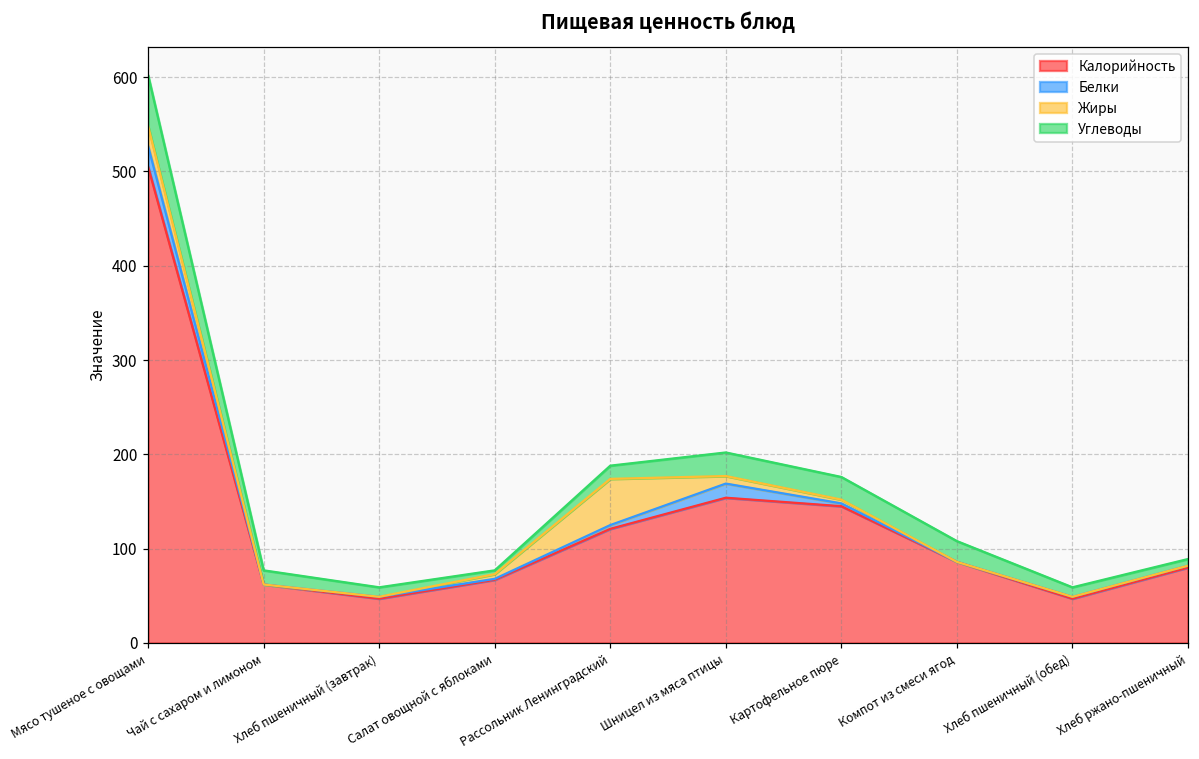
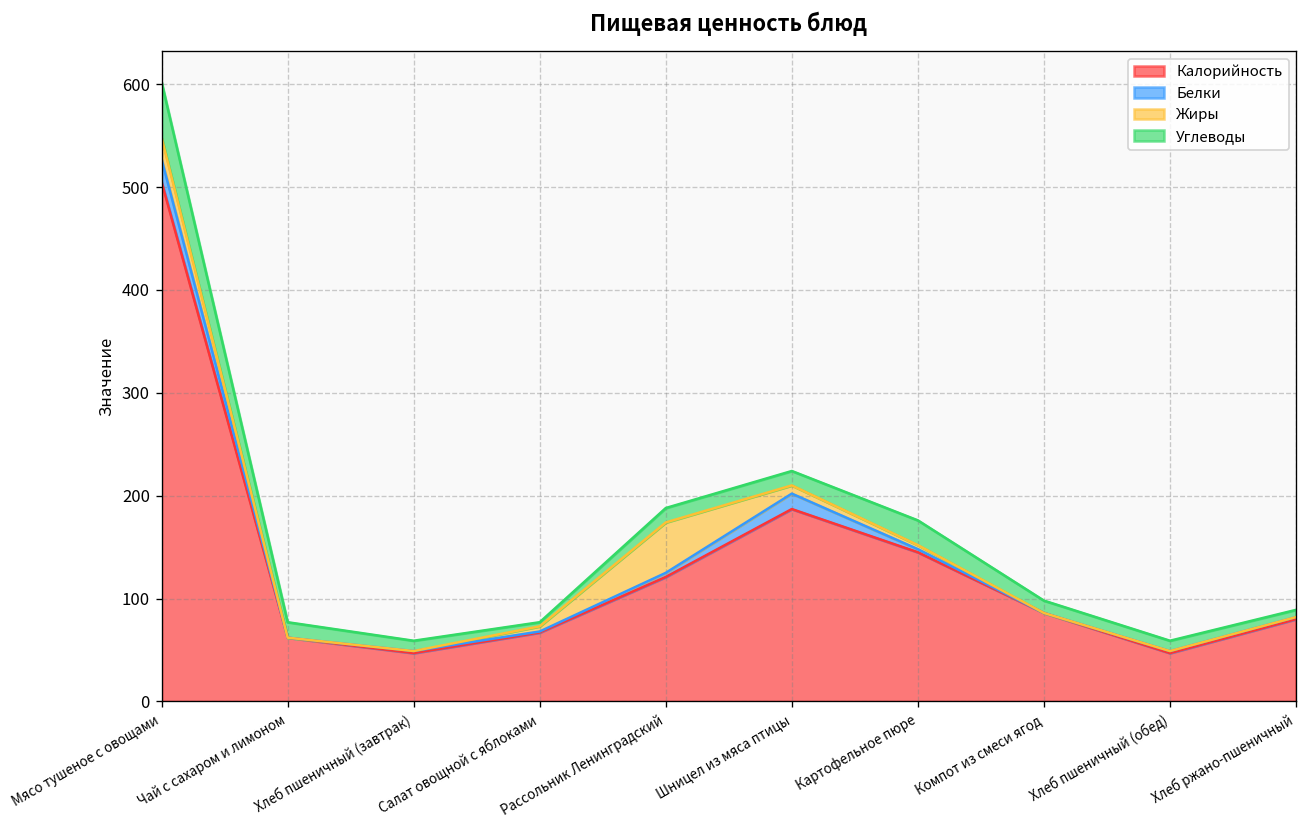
  {
    "Калорийность": {
      "Мясо тушеное с овощами": 510,
      "Рассольник Ленинградский": 120,
-     "Шницел из мяса птицы": 150,
+     "Шницел из мяса птицы": 190,
      "Картофельное пюре": 150
    },
    "Белки": {
      "Мясо тушеное с овощами": 20,
      "Рассольник Ленинградский": 0,
      "Шницел из мяса птицы": 20,
      "Картофельное пюре": 0
    },
    "Жиры": {
      "Мясо тушеное с овощами": 20,
      "Салат овощной с яблоками": 10,
      "Рассольник Ленинградский": 50,
      "Шницел из мяса птицы": 10,
      "Картофельное пюре": 0
    },
    "Углеводы": {
      "Мясо тушеное с овощами": 50,
      "Чай с сахаром и лимоном": 20,
      "Хлеб пшеничный (завтрак)": 10,
      "Салат овощной с яблоками": 0,
      "Рассольник Ленинградский": 10,
-     "Шницел из мяса птицы": 30,
+     "Шницел из мяса птицы": 10,
      "Картофельное пюре": 20,
-     "Компот из смеси ягод": 20,
+     "Компот из смеси ягод": 10,
      "Хлеб пшеничный (обед)": 10,
      "Хлеб ржано-пшеничный": 10
    }
  }
